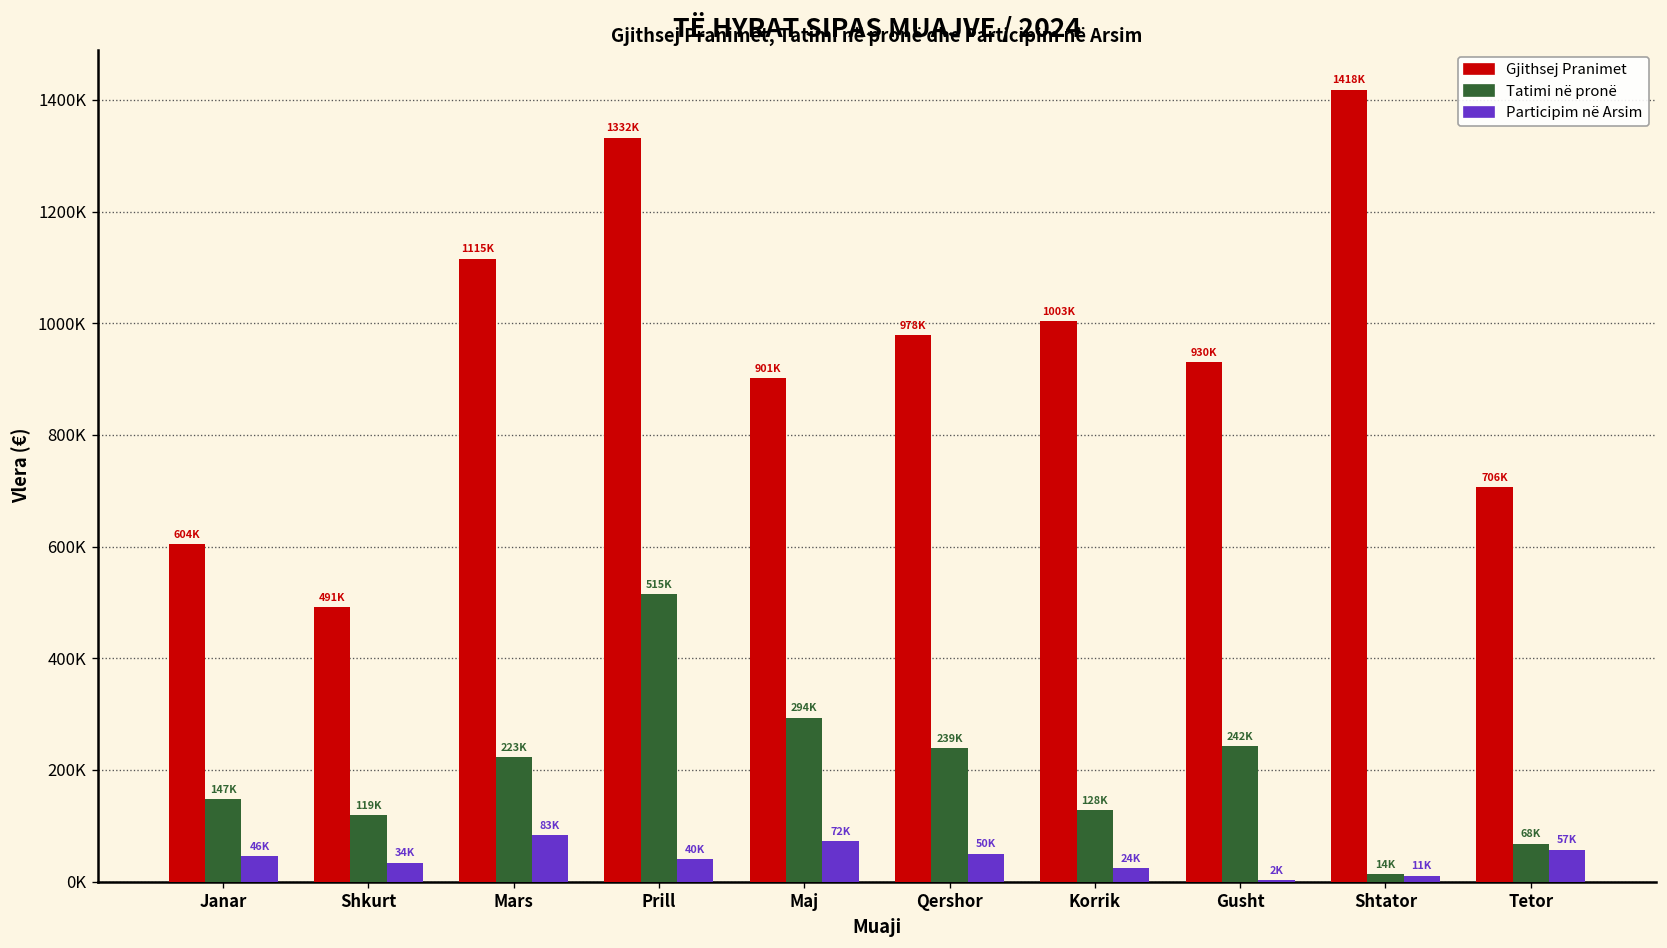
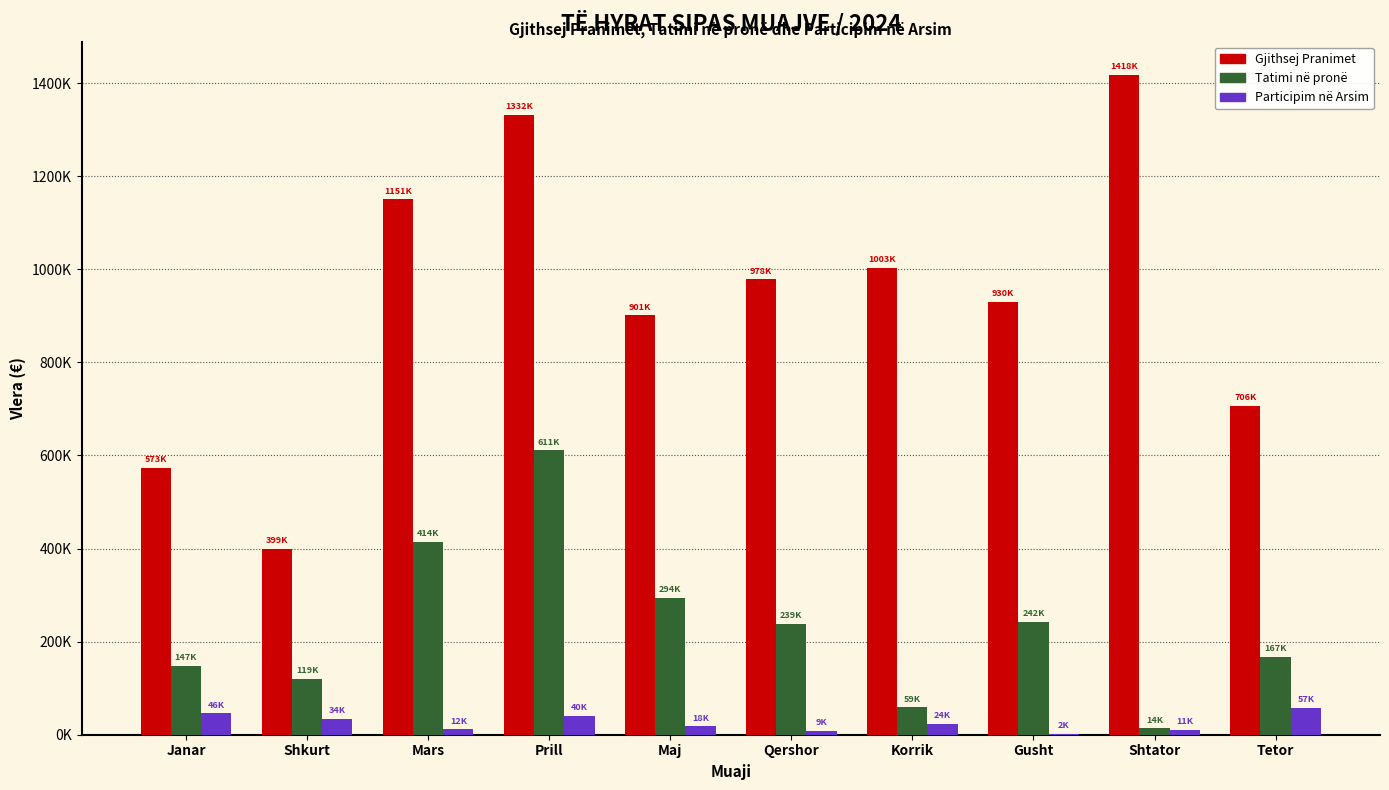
  {
    "Gjithsej Pranimet": {
-     "Janar": "604K",
-     "Shkurt": "491K",
-     "Mars": "1115K",
+     "Janar": "573K",
+     "Shkurt": "399K",
+     "Mars": "1151K",
      "Prill": "1332K",
      "Maj": "901K",
      "Qershor": "978K",
      "Korrik": "1003K",
      "Gusht": "930K",
      "Shtator": "1418K",
      "Tetor": "706K"
    },
    "Tatimi në pronë": {
      "Janar": "147K",
      "Shkurt": "119K",
-     "Mars": "223K",
-     "Prill": "515K",
+     "Mars": "414K",
+     "Prill": "611K",
      "Maj": "294K",
      "Qershor": "239K",
-     "Korrik": "128K",
+     "Korrik": "59K",
      "Gusht": "242K",
      "Shtator": "14K",
-     "Tetor": "68K"
+     "Tetor": "167K"
    },
    "Participim në Arsim": {
      "Janar": "46K",
      "Shkurt": "34K",
-     "Mars": "83K",
+     "Mars": "12K",
      "Prill": "40K",
-     "Maj": "72K",
-     "Qershor": "50K",
+     "Maj": "18K",
+     "Qershor": "9K",
      "Korrik": "24K",
      "Gusht": "2K",
      "Shtator": "11K",
      "Tetor": "57K"
    }
  }
